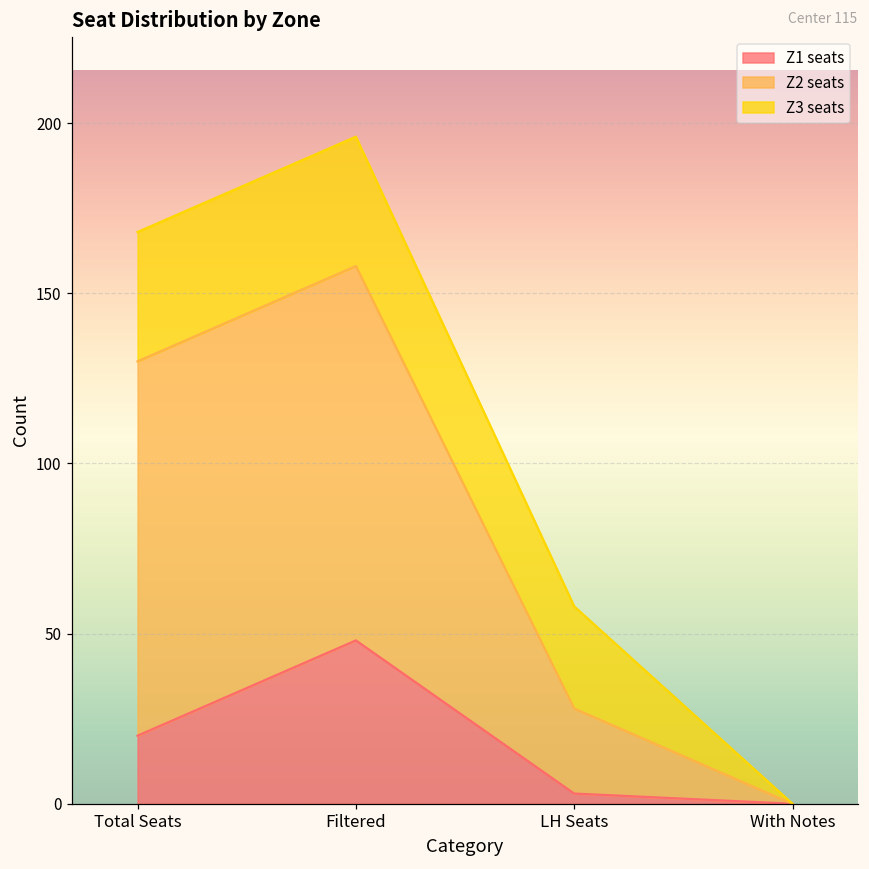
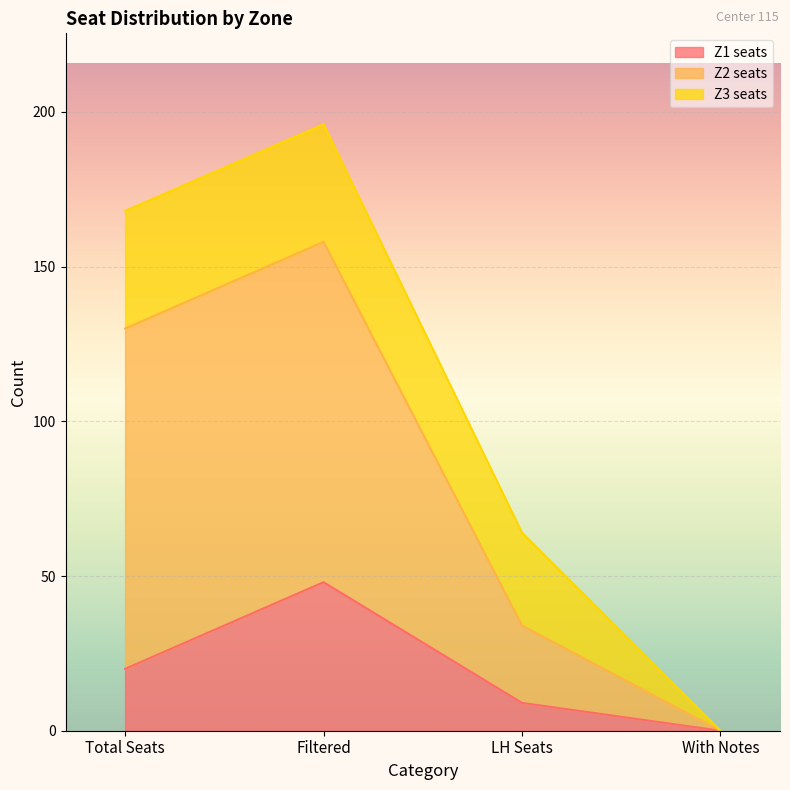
  {
    "Z1 seats": {
      "Total Seats": 20,
      "Filtered": 48,
-     "LH Seats": 3
+     "LH Seats": 9
    },
    "Z2 seats": {
      "Total Seats": 110,
      "Filtered": 110,
      "LH Seats": 25
    },
    "Z3 seats": {
      "Total Seats": 38,
      "Filtered": 38,
      "LH Seats": 30
    }
  }
